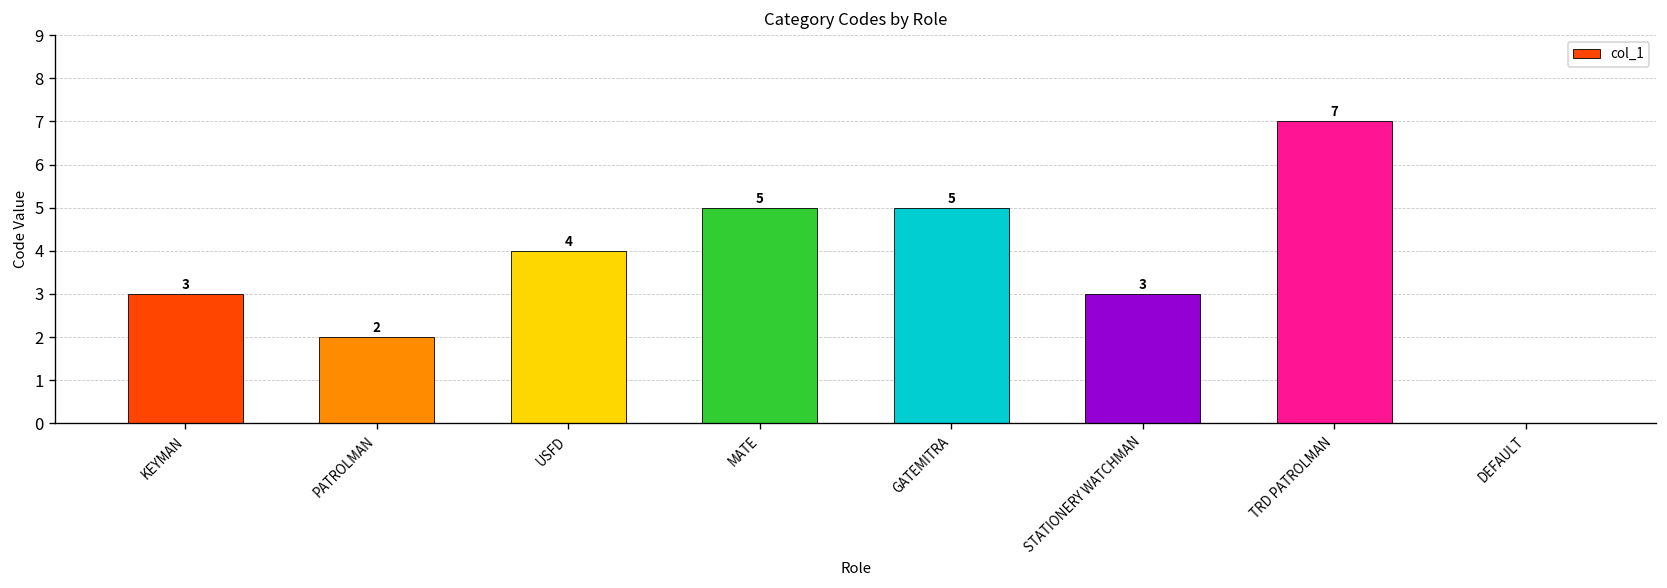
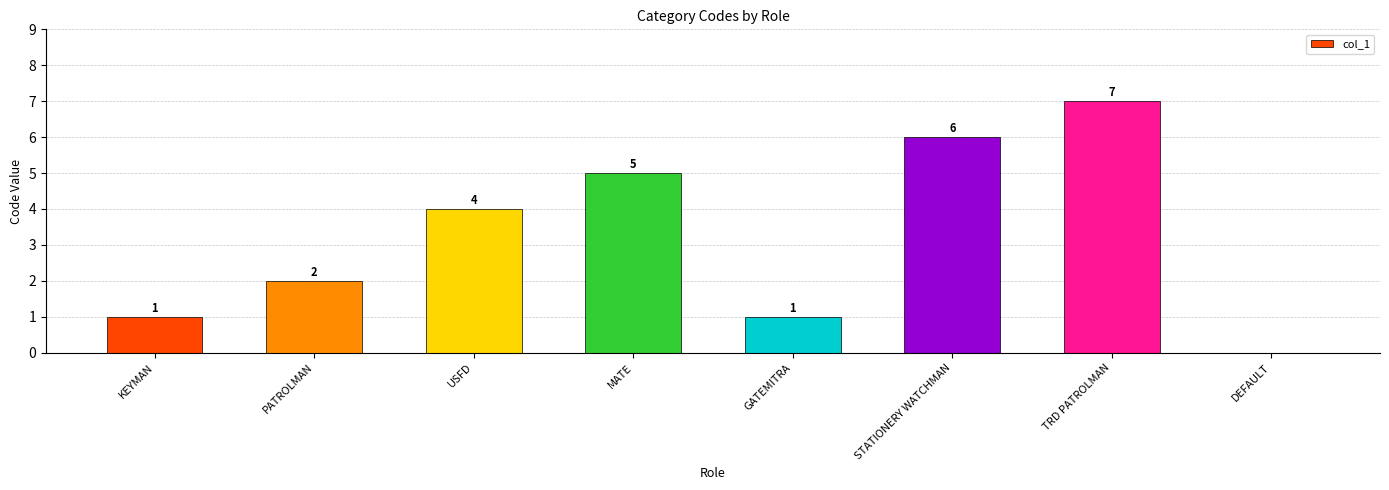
  {
-   "KEYMAN": 3,
+   "KEYMAN": 1,
    "PATROLMAN": 2,
    "USFD": 4,
    "MATE": 5,
-   "GATEMITRA": 5,
-   "STATIONERY WATCHMAN": 3,
+   "GATEMITRA": 1,
+   "STATIONERY WATCHMAN": 6,
    "TRD PATROLMAN": 7
  }
